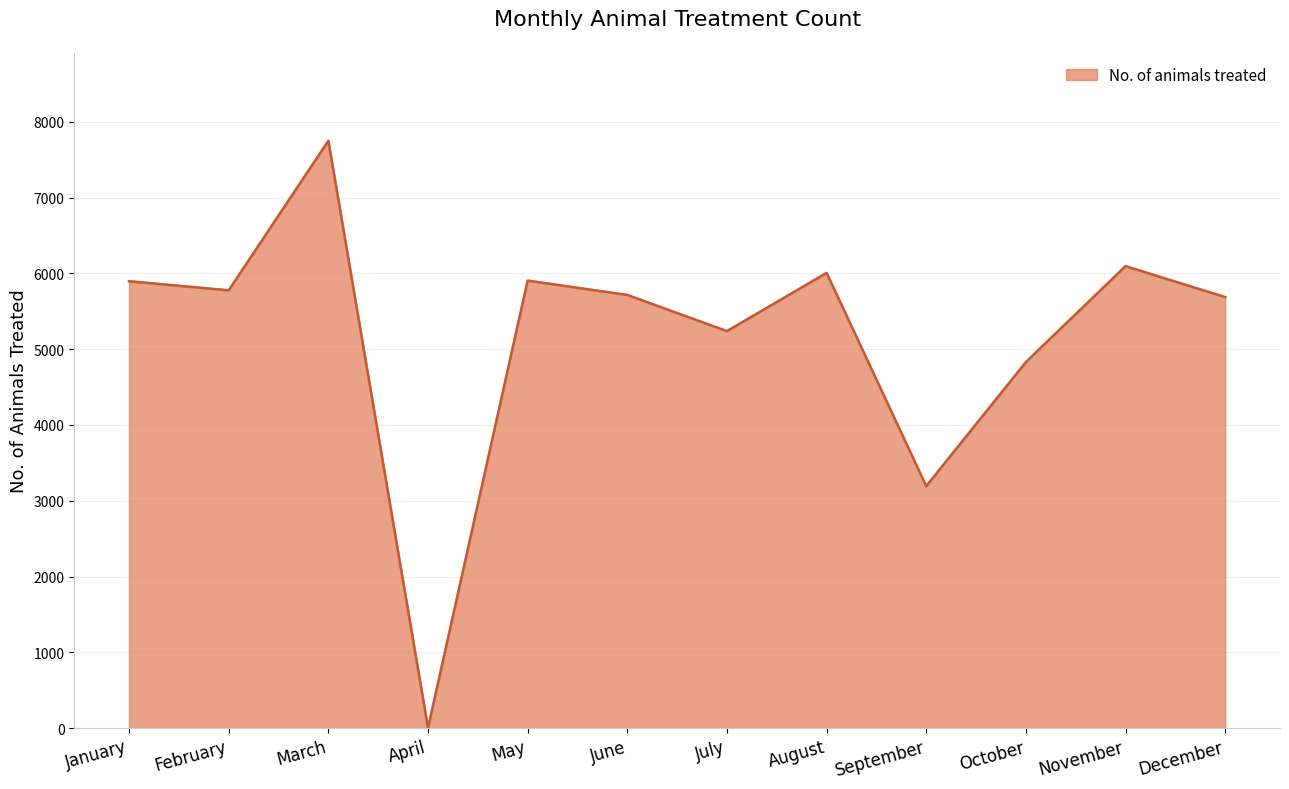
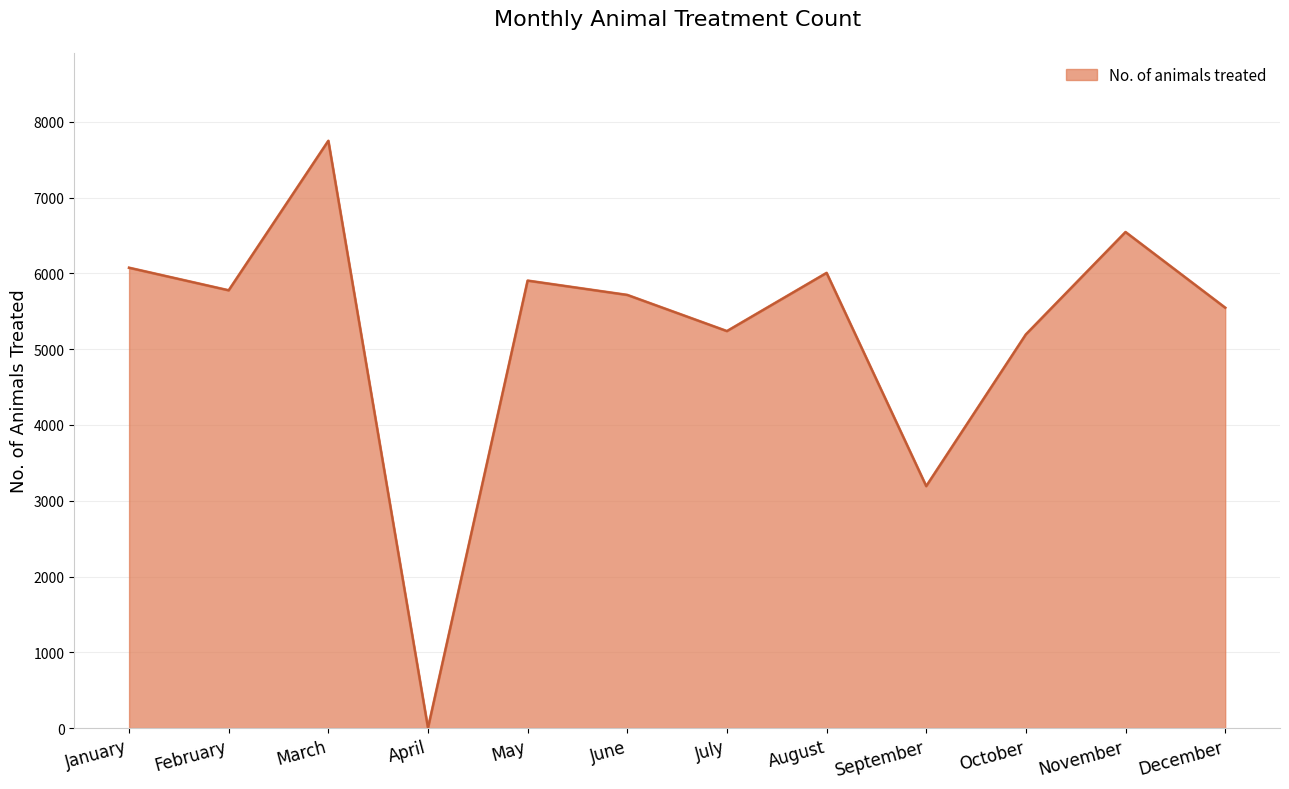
  {
-   "January": 5900,
+   "January": 6100,
    "February": 5800,
    "March": 7700,
    "April": 0,
    "May": 5900,
    "June": 5700,
    "July": 5200,
    "August": 6000,
    "September": 3200,
-   "October": 4800,
-   "November": 6100,
-   "December": 5700
+   "October": 5200,
+   "November": 6500,
+   "December": 5500
  }
